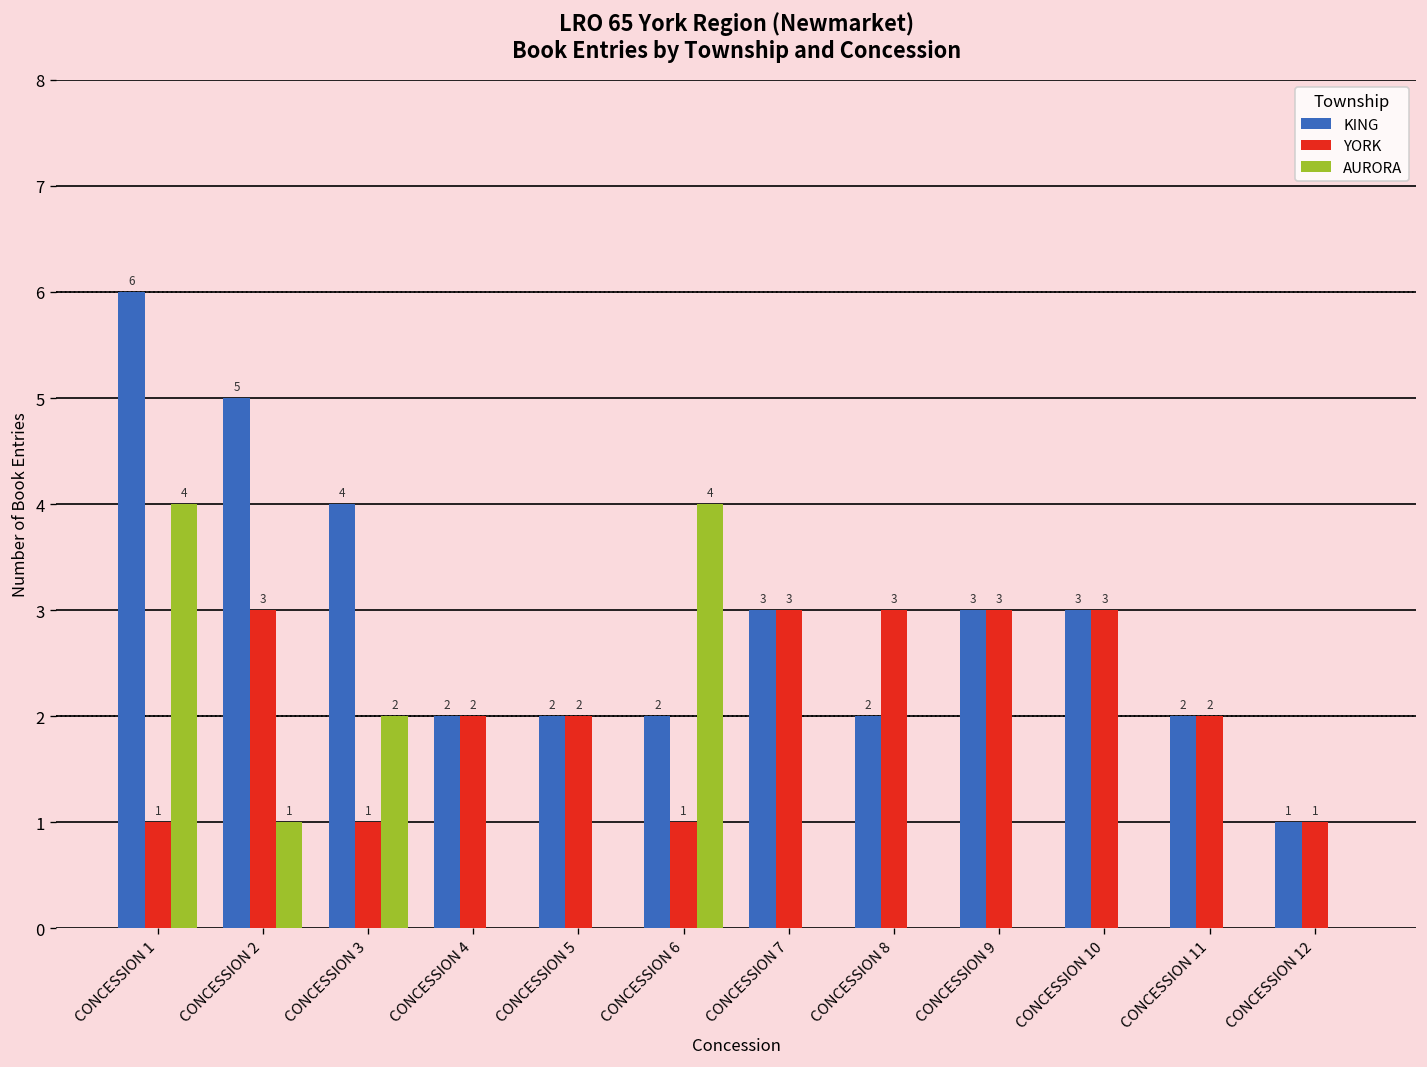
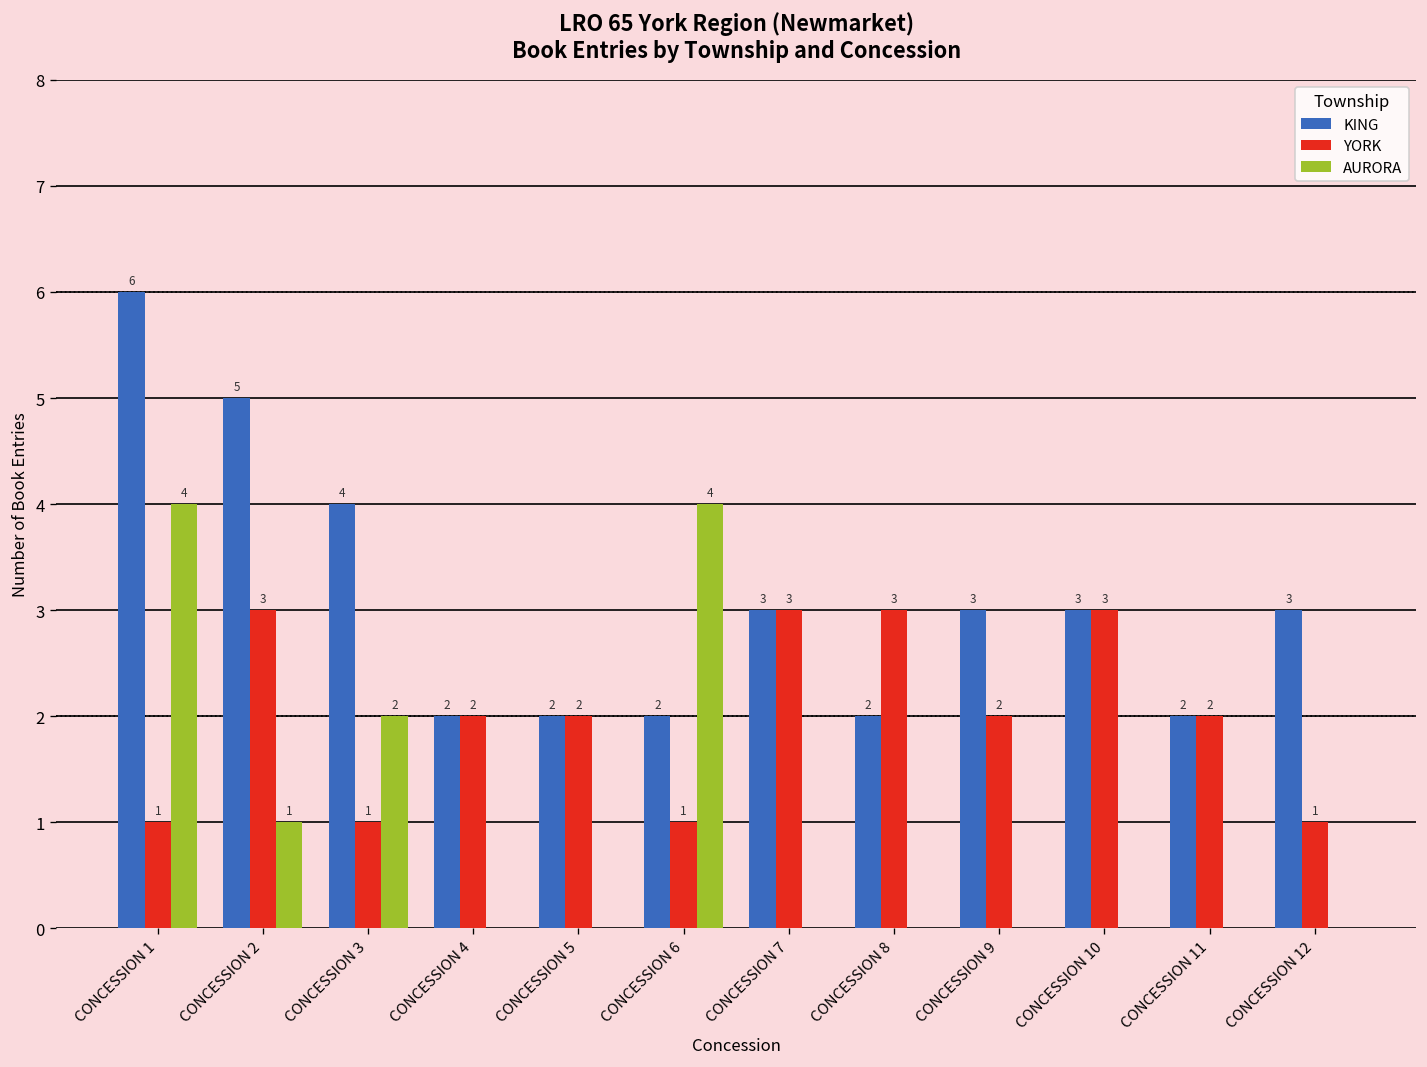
  {
    "KING": {
      "CONCESSION 1": 6,
      "CONCESSION 2": 5,
      "CONCESSION 3": 4,
      "CONCESSION 4": 2,
      "CONCESSION 5": 2,
      "CONCESSION 6": 2,
      "CONCESSION 7": 3,
      "CONCESSION 8": 2,
      "CONCESSION 9": 3,
      "CONCESSION 10": 3,
      "CONCESSION 11": 2,
-     "CONCESSION 12": 1
+     "CONCESSION 12": 3
    },
    "YORK": {
      "CONCESSION 1": 1,
      "CONCESSION 2": 3,
      "CONCESSION 3": 1,
      "CONCESSION 4": 2,
      "CONCESSION 5": 2,
      "CONCESSION 6": 1,
      "CONCESSION 7": 3,
      "CONCESSION 8": 3,
-     "CONCESSION 9": 3,
+     "CONCESSION 9": 2,
      "CONCESSION 10": 3,
      "CONCESSION 11": 2,
      "CONCESSION 12": 1
    },
    "AURORA": {
      "CONCESSION 1": 4,
      "CONCESSION 2": 1,
      "CONCESSION 3": 2,
      "CONCESSION 6": 4
    }
  }
